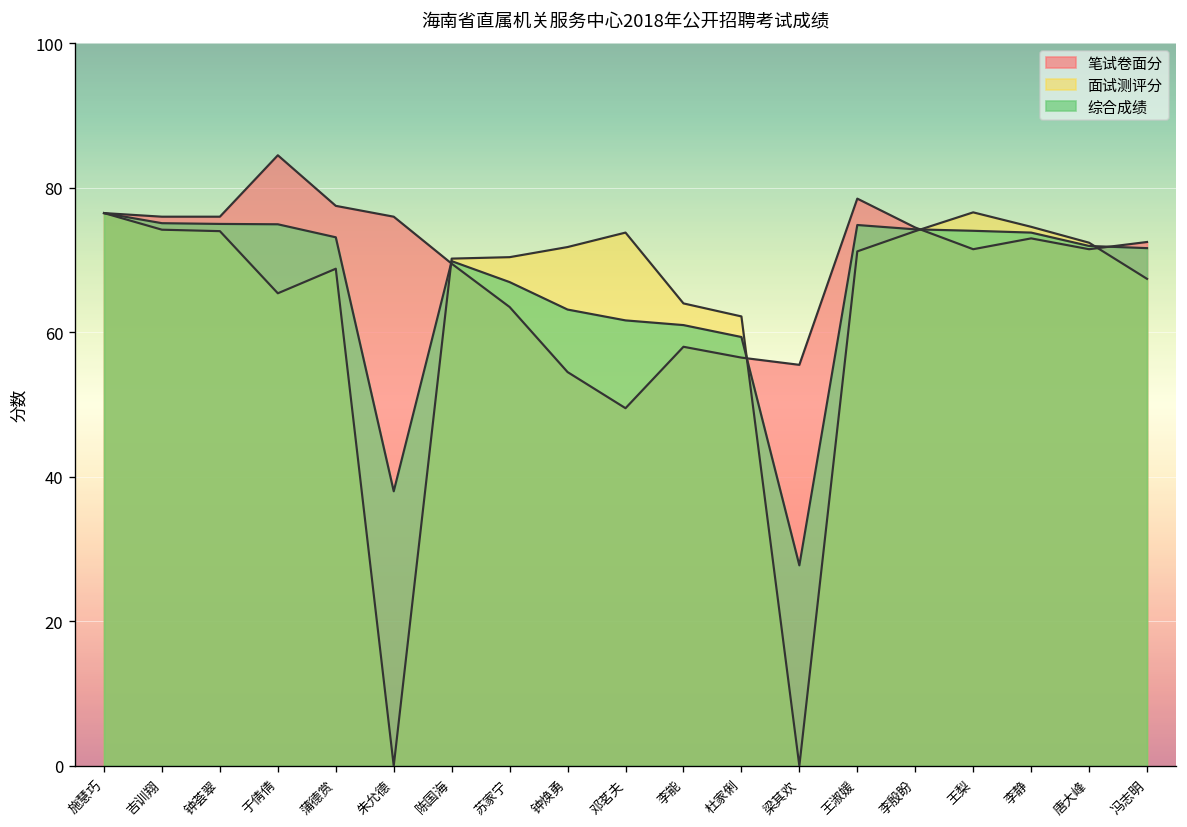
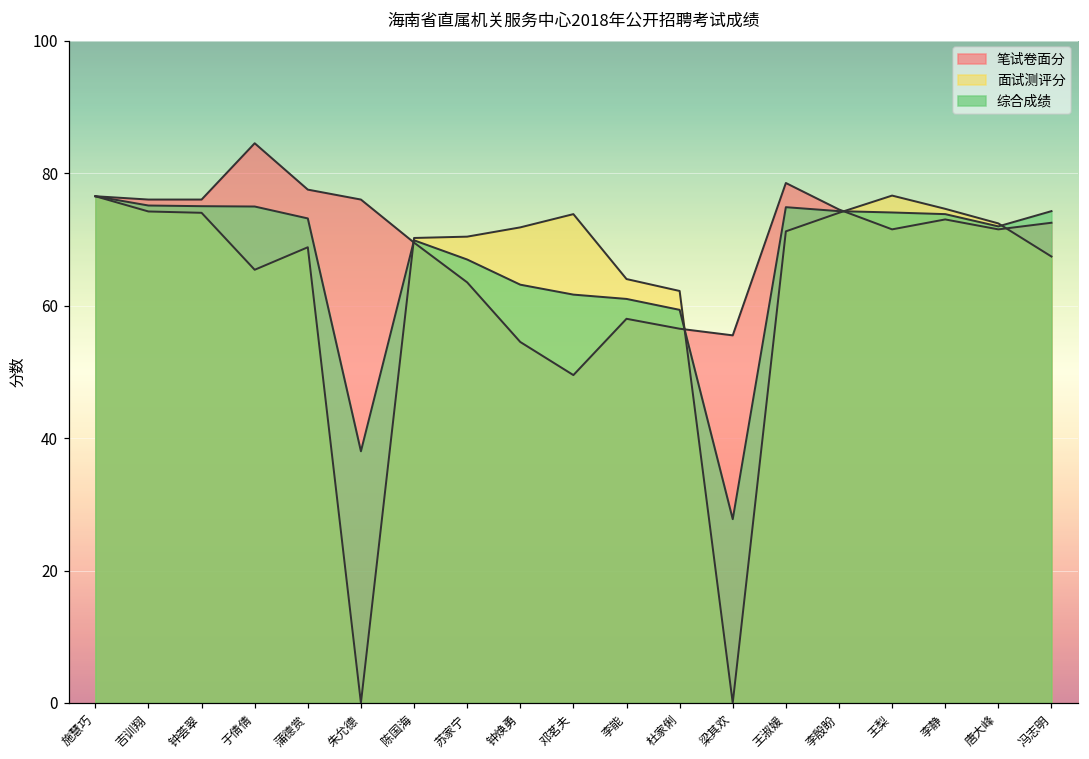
  {
    "笔试卷面分": {
      "吉训翔": 76,
      "钟荟翠": 76,
      "于倩倩": 85,
      "蒲德赏": 78,
      "朱允德": 76,
      "苏家宁": 64,
      "钟焕勇": 55,
      "邓茗夫": 50,
      "李能": 58,
      "杜家俐": 57,
      "梁其欢": 56,
      "王淑媛": 79,
      "王梨": 72,
      "李静": 73,
      "唐大峰": 72,
      "冯志明": 73
    },
    "面试测评分": {
      "吉训翔": 74,
      "钟荟翠": 74,
      "于倩倩": 65,
      "蒲德赏": 69,
      "朱允德": 0,
      "苏家宁": 70,
      "钟焕勇": 72,
      "邓茗夫": 74,
      "李能": 64,
      "杜家俐": 62,
      "梁其欢": 0,
      "王淑媛": 71,
      "王梨": 77,
      "李静": 75,
      "唐大峰": 72,
      "冯志明": 67
    },
    "综合成绩": {
      "吉训翔": 75,
      "钟荟翠": 75,
      "于倩倩": 75,
      "蒲德赏": 73,
      "朱允德": 38,
      "苏家宁": 67,
      "钟焕勇": 63,
      "邓茗夫": 62,
      "李能": 61,
      "杜家俐": 59,
      "梁其欢": 28,
      "王淑媛": 75,
      "王梨": 74,
      "李静": 74,
      "唐大峰": 72,
-     "冯志明": 72
+     "冯志明": 74
    }
  }
